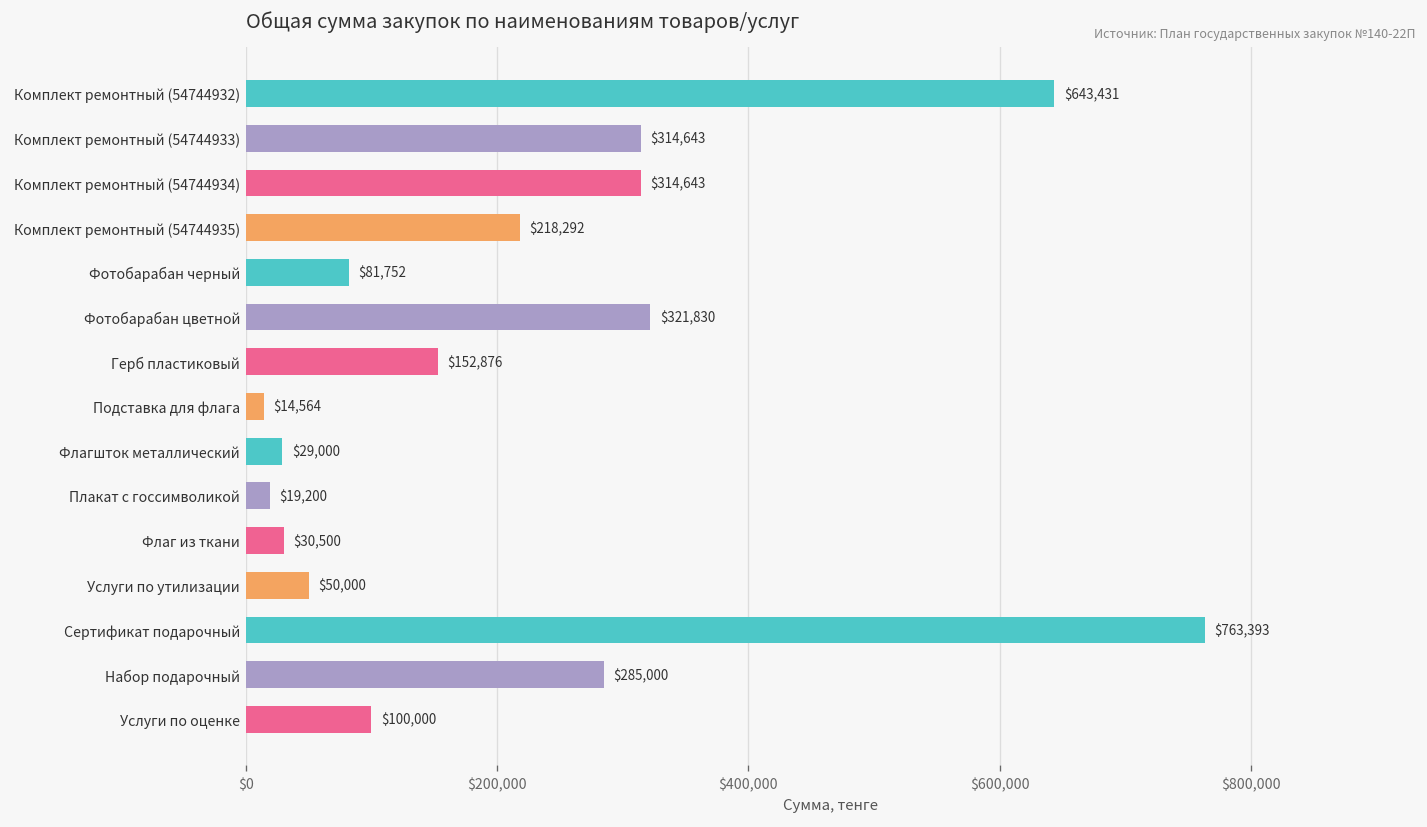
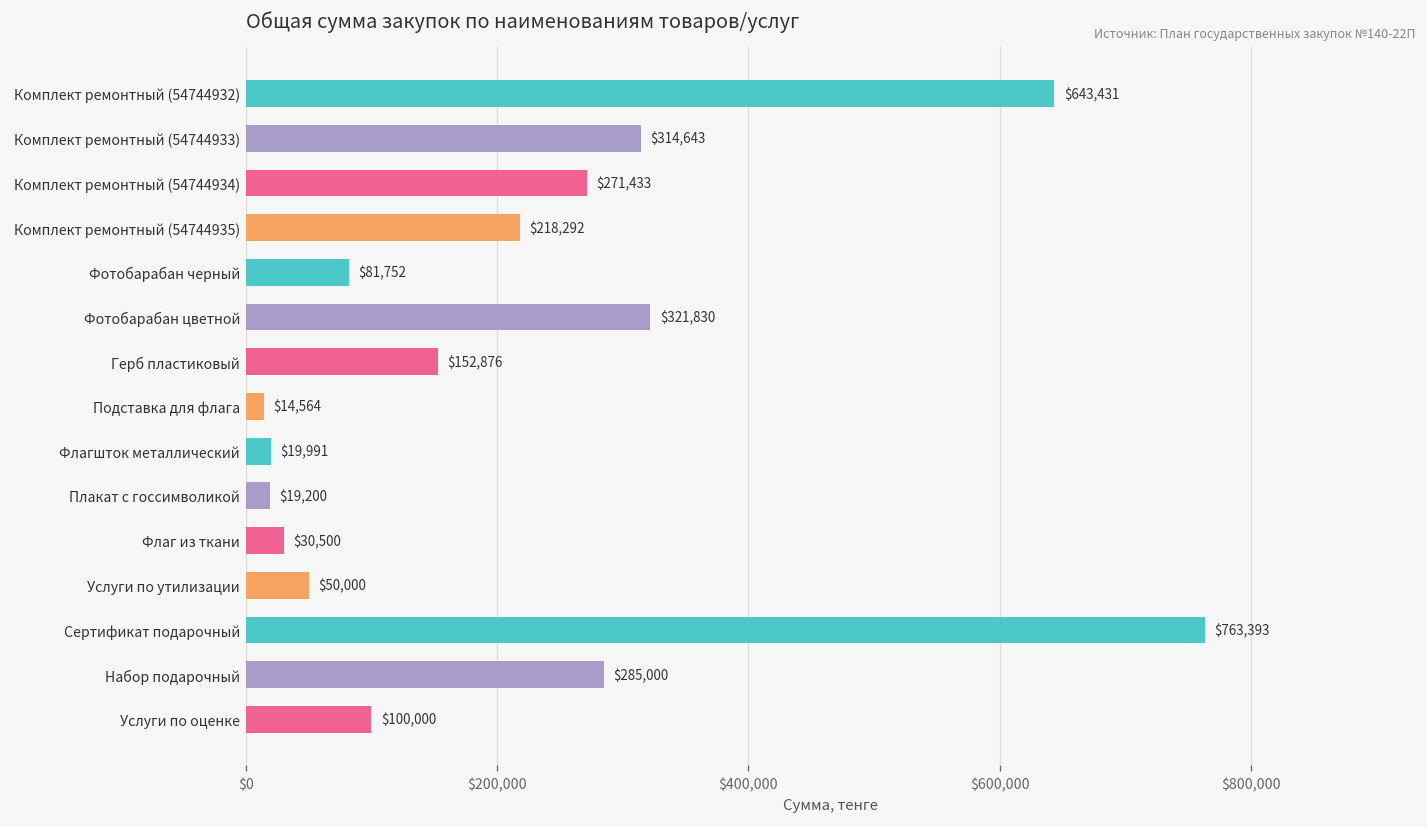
  {
    "Комплект ремонтный (54744932)": "$643,431",
    "Комплект ремонтный (54744933)": "$314,643",
-   "Комплект ремонтный (54744934)": "$314,643",
+   "Комплект ремонтный (54744934)": "$271,433",
    "Комплект ремонтный (54744935)": "$218,292",
    "Фотобарабан черный": "$81,752",
    "Фотобарабан цветной": "$321,830",
    "Герб пластиковый": "$152,876",
    "Подставка для флага": "$14,564",
-   "Флагшток металлический": "$29,000",
+   "Флагшток металлический": "$19,991",
    "Плакат с госсимволикой": "$19,200",
    "Флаг из ткани": "$30,500",
    "Услуги по утилизации": "$50,000",
    "Сертификат подарочный": "$763,393",
    "Набор подарочный": "$285,000",
    "Услуги по оценке": "$100,000"
  }
